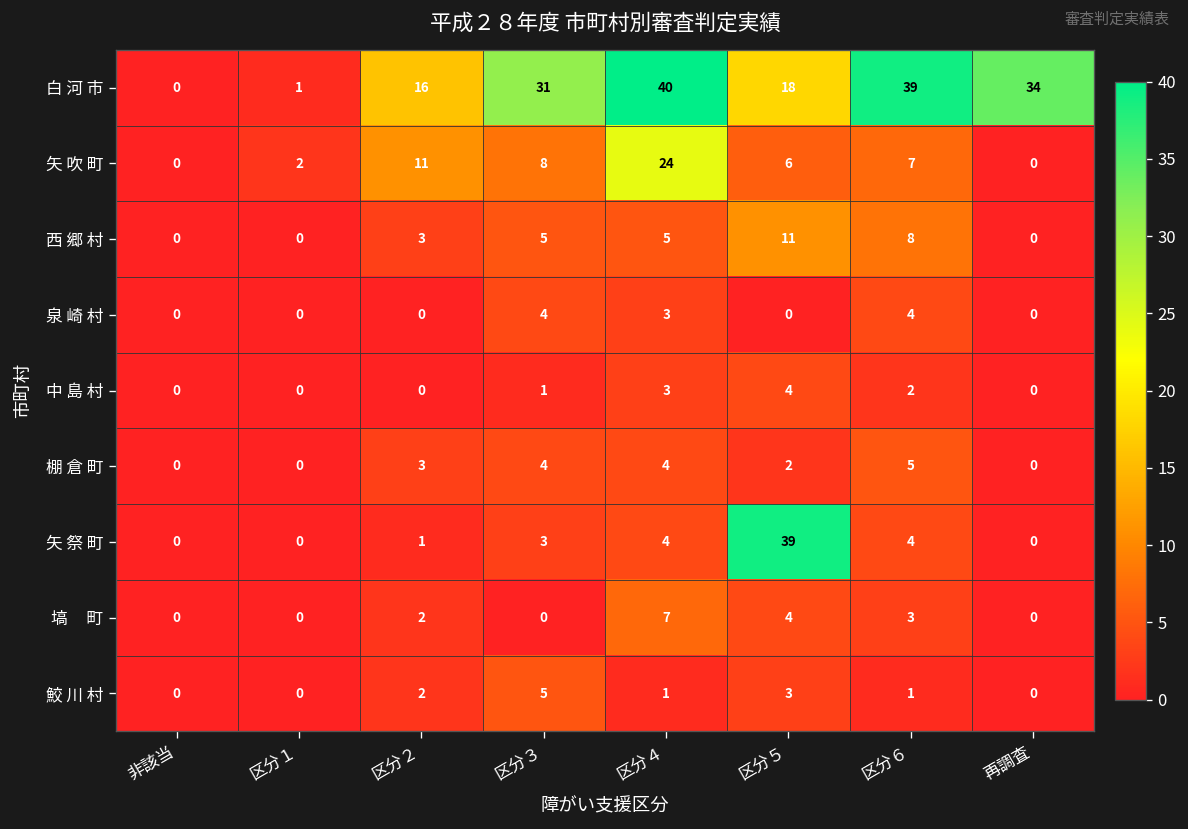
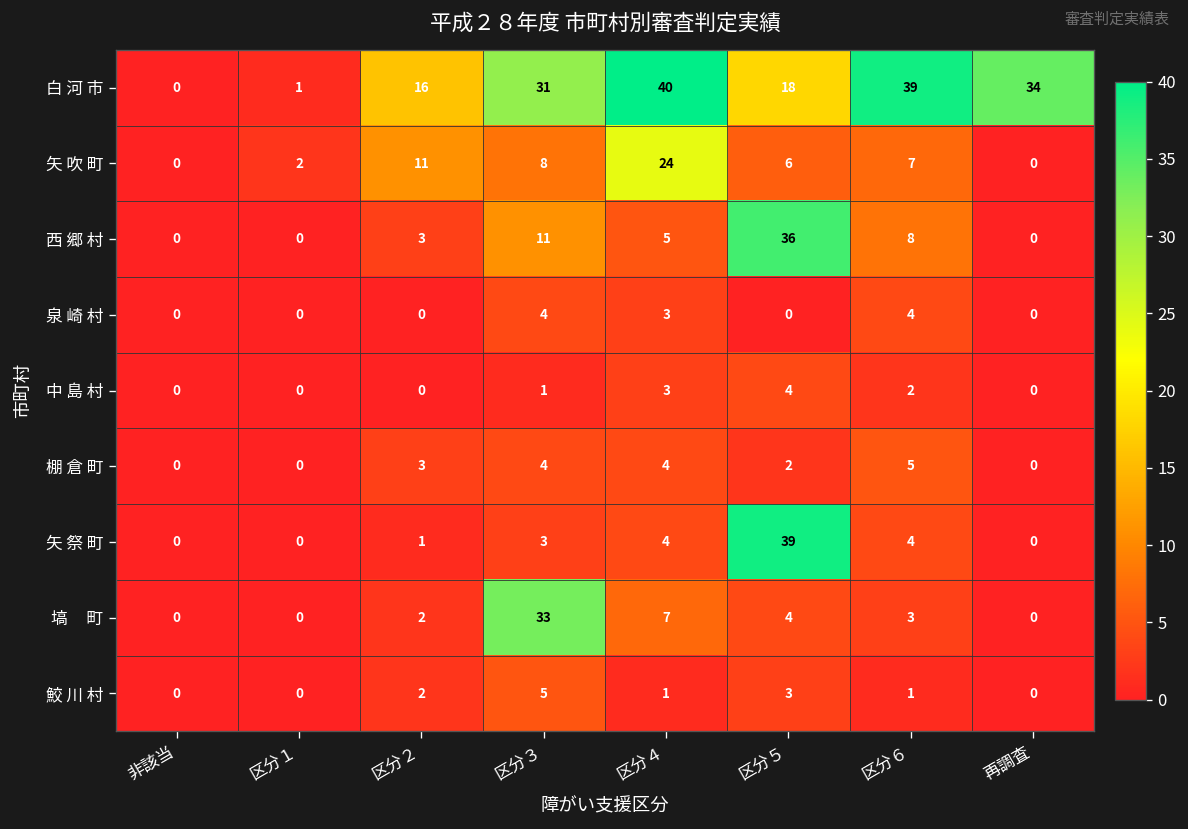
  {
    "白 河 市": {
      "非該当": 0,
      "区分１": 1,
      "区分２": 16,
      "区分３": 31,
      "区分４": 40,
      "区分５": 18,
      "区分６": 39,
      "再調査": 34
    },
    "矢 吹 町": {
      "非該当": 0,
      "区分１": 2,
      "区分２": 11,
      "区分３": 8,
      "区分４": 24,
      "区分５": 6,
      "区分６": 7,
      "再調査": 0
    },
    "西 郷 村": {
      "非該当": 0,
      "区分１": 0,
      "区分２": 3,
-     "区分３": 5,
+     "区分３": 11,
      "区分４": 5,
-     "区分５": 11,
+     "区分５": 36,
      "区分６": 8,
      "再調査": 0
    },
    "泉 崎 村": {
      "非該当": 0,
      "区分１": 0,
      "区分２": 0,
      "区分３": 4,
      "区分４": 3,
      "区分５": 0,
      "区分６": 4,
      "再調査": 0
    },
    "中 島 村": {
      "非該当": 0,
      "区分１": 0,
      "区分２": 0,
      "区分３": 1,
      "区分４": 3,
      "区分５": 4,
      "区分６": 2,
      "再調査": 0
    },
    "棚 倉 町": {
      "非該当": 0,
      "区分１": 0,
      "区分２": 3,
      "区分３": 4,
      "区分４": 4,
      "区分５": 2,
      "区分６": 5,
      "再調査": 0
    },
    "矢 祭 町": {
      "非該当": 0,
      "区分１": 0,
      "区分２": 1,
      "区分３": 3,
      "区分４": 4,
      "区分５": 39,
      "区分６": 4,
      "再調査": 0
    },
    "塙 町": {
      "非該当": 0,
      "区分１": 0,
      "区分２": 2,
-     "区分３": 0,
+     "区分３": 33,
      "区分４": 7,
      "区分５": 4,
      "区分６": 3,
      "再調査": 0
    },
    "鮫 川 村": {
      "非該当": 0,
      "区分１": 0,
      "区分２": 2,
      "区分３": 5,
      "区分４": 1,
      "区分５": 3,
      "区分６": 1,
      "再調査": 0
    }
  }
